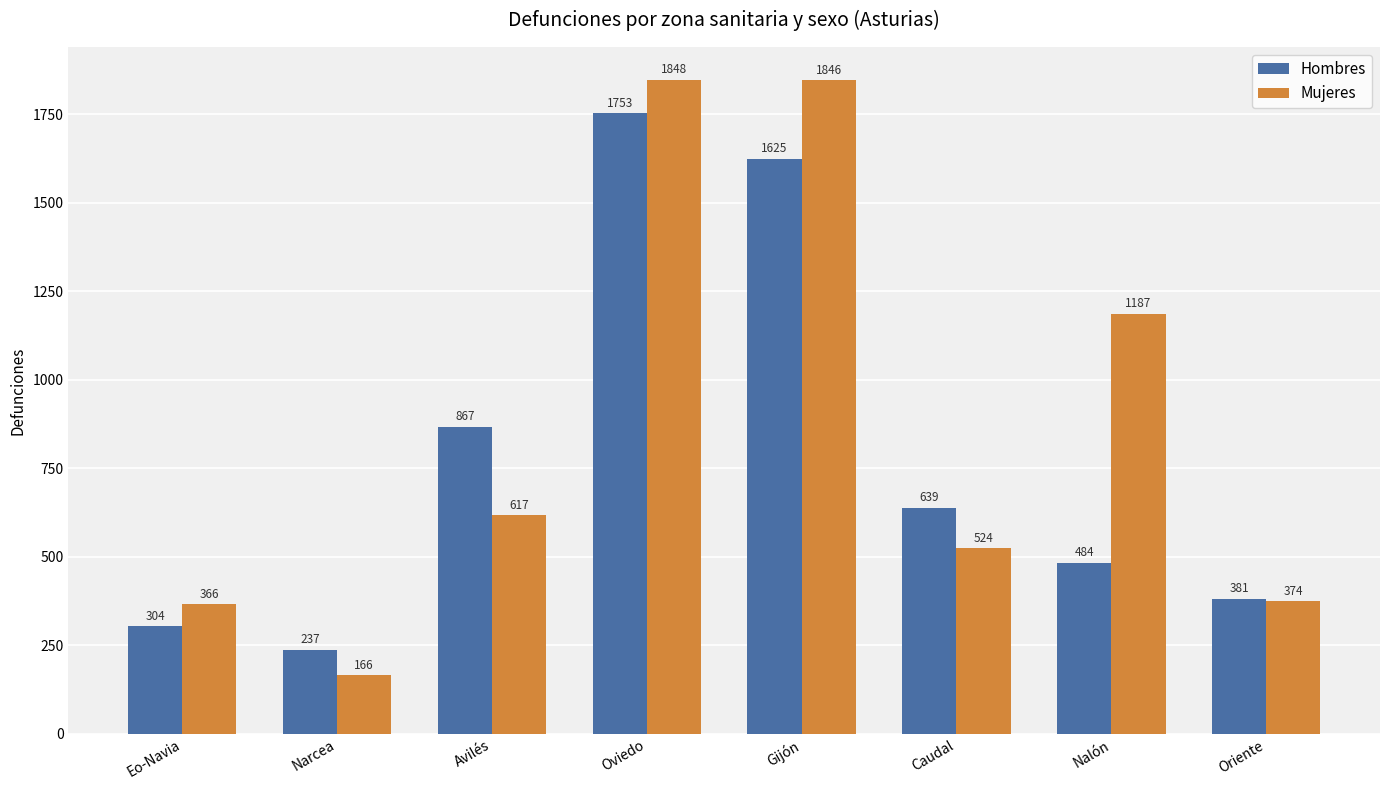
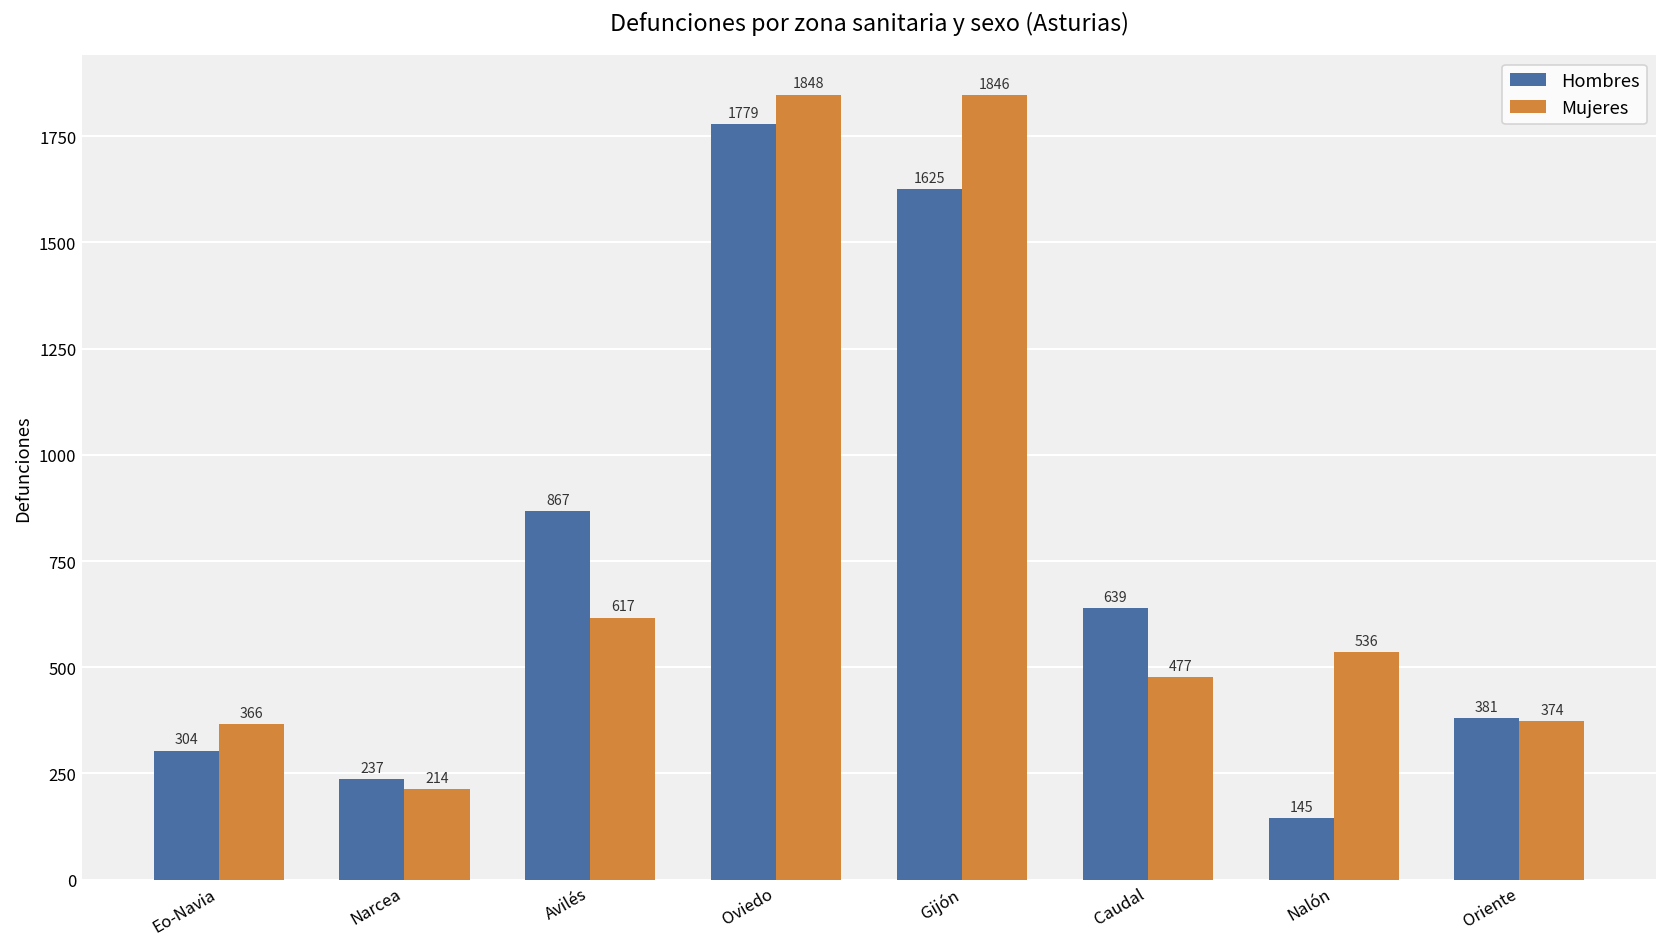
  {
    "Hombres": {
      "Eo-Navia": 304,
      "Narcea": 237,
      "Avilés": 867,
-     "Oviedo": 1753,
+     "Oviedo": 1779,
      "Gijón": 1625,
      "Caudal": 639,
-     "Nalón": 484,
+     "Nalón": 145,
      "Oriente": 381
    },
    "Mujeres": {
      "Eo-Navia": 366,
-     "Narcea": 166,
+     "Narcea": 214,
      "Avilés": 617,
      "Oviedo": 1848,
      "Gijón": 1846,
-     "Caudal": 524,
-     "Nalón": 1187,
+     "Caudal": 477,
+     "Nalón": 536,
      "Oriente": 374
    }
  }
